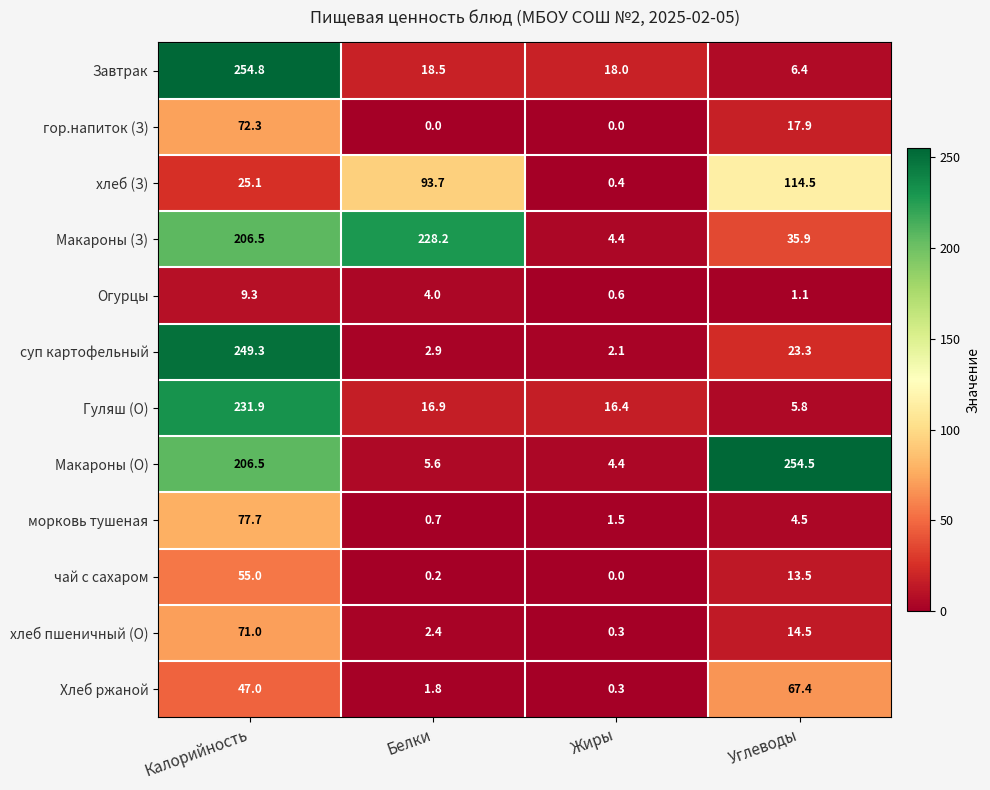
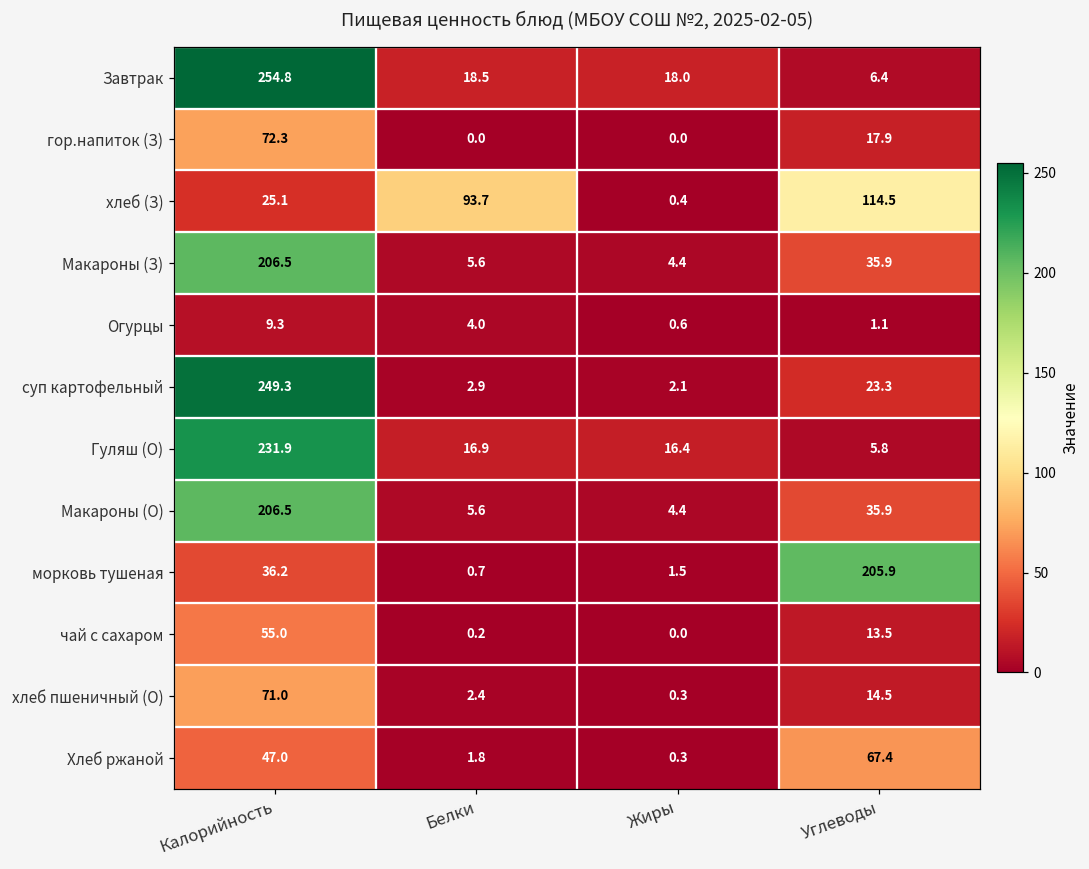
  {
    "Завтрак": {
      "Калорийность": 254.8,
      "Белки": 18.5,
      "Жиры": 18.0,
      "Углеводы": 6.4
    },
    "гор.напиток (З)": {
      "Калорийность": 72.3,
      "Белки": 0.0,
      "Жиры": 0.0,
      "Углеводы": 17.9
    },
    "хлеб (З)": {
      "Калорийность": 25.1,
      "Белки": 93.7,
      "Жиры": 0.4,
      "Углеводы": 114.5
    },
    "Макароны (З)": {
      "Калорийность": 206.5,
-     "Белки": 228.2,
+     "Белки": 5.6,
      "Жиры": 4.4,
      "Углеводы": 35.9
    },
    "Огурцы": {
      "Калорийность": 9.3,
      "Белки": 4.0,
      "Жиры": 0.6,
      "Углеводы": 1.1
    },
    "суп картофельный": {
      "Калорийность": 249.3,
      "Белки": 2.9,
      "Жиры": 2.1,
      "Углеводы": 23.3
    },
    "Гуляш (О)": {
      "Калорийность": 231.9,
      "Белки": 16.9,
      "Жиры": 16.4,
      "Углеводы": 5.8
    },
    "Макароны (О)": {
      "Калорийность": 206.5,
      "Белки": 5.6,
      "Жиры": 4.4,
-     "Углеводы": 254.5
+     "Углеводы": 35.9
    },
    "морковь тушеная": {
-     "Калорийность": 77.7,
+     "Калорийность": 36.2,
      "Белки": 0.7,
      "Жиры": 1.5,
-     "Углеводы": 4.5
+     "Углеводы": 205.9
    },
    "чай с сахаром": {
      "Калорийность": 55.0,
      "Белки": 0.2,
      "Жиры": 0.0,
      "Углеводы": 13.5
    },
    "хлеб пшеничный (О)": {
      "Калорийность": 71.0,
      "Белки": 2.4,
      "Жиры": 0.3,
      "Углеводы": 14.5
    },
    "Хлеб ржаной": {
      "Калорийность": 47.0,
      "Белки": 1.8,
      "Жиры": 0.3,
      "Углеводы": 67.4
    }
  }
